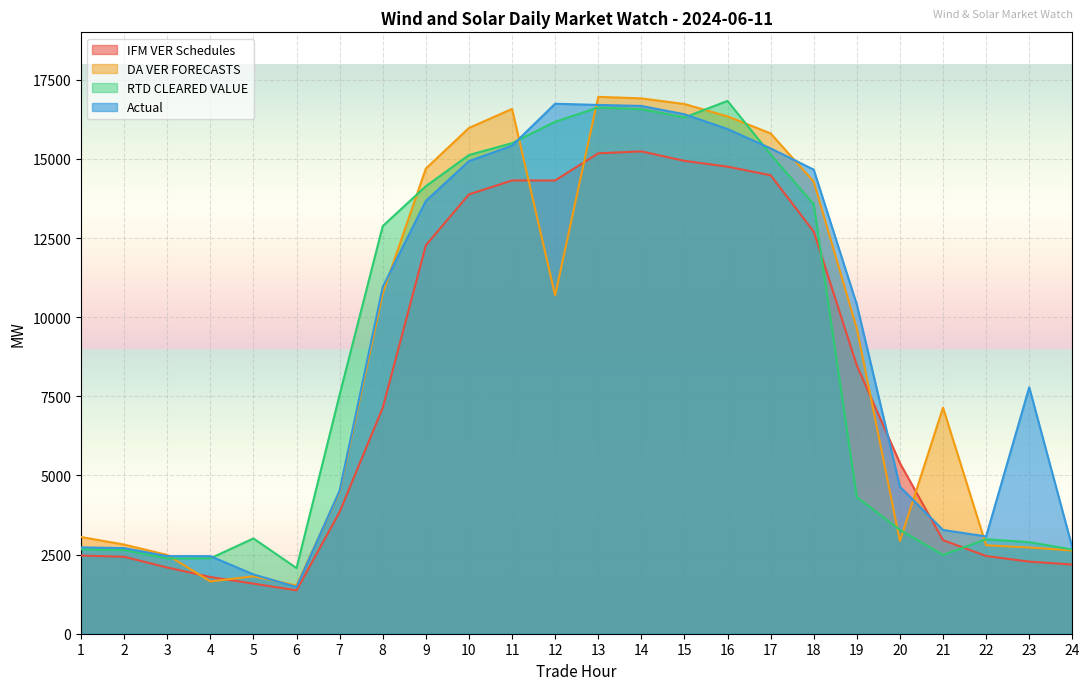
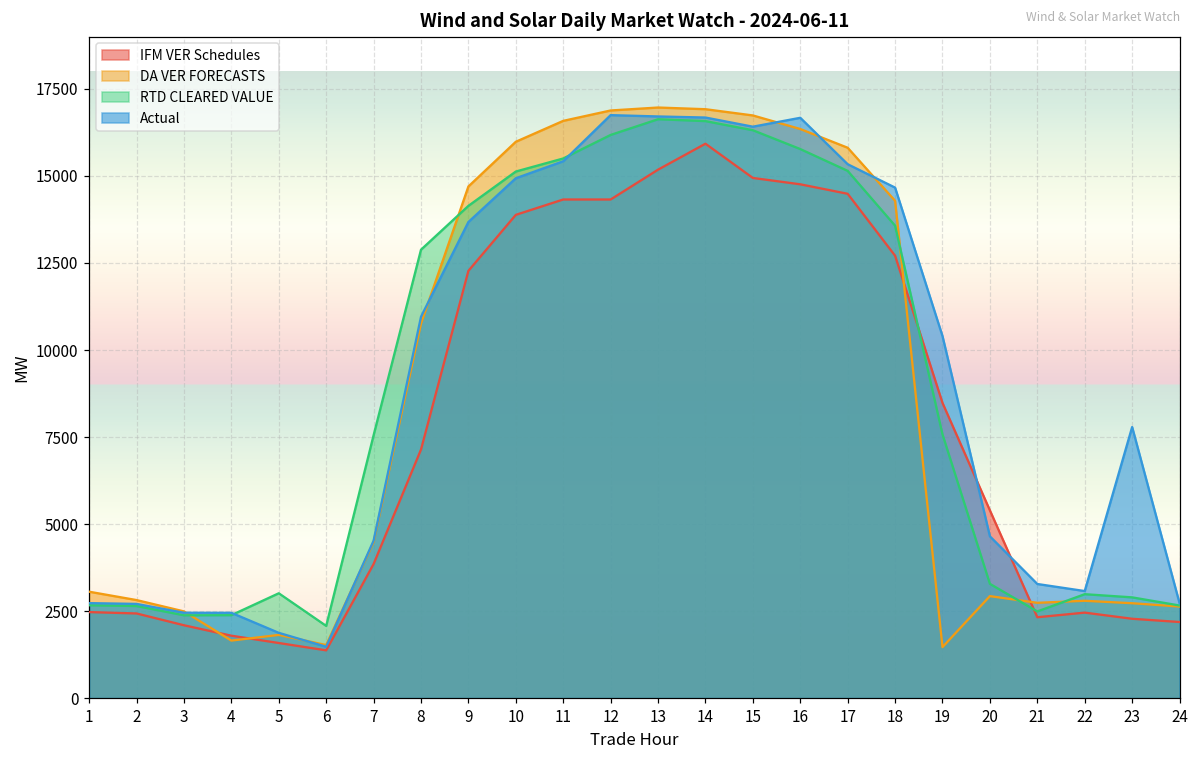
  {
    "IFM VER Schedules": {
      "1": 2500,
      "2": 2400,
      "3": 2100,
      "4": 1800,
      "5": 1600,
      "6": 1400,
      "7": 3900,
      "8": 7100,
      "9": 12300,
      "10": 13900,
      "11": 14300,
      "12": 14300,
      "13": 15200,
-     "14": 15200,
+     "14": 15900,
      "15": 14900,
      "16": 14800,
      "17": 14500,
      "18": 12700,
      "19": 8500,
      "20": 5400,
-     "21": 3000,
+     "21": 2300,
      "22": 2500,
      "23": 2300,
      "24": 2200
    },
    "DA VER FORECASTS": {
      "1": 3100,
      "2": 2800,
      "4": 1700,
      "8": 10800,
      "9": 14700,
      "10": 16000,
      "11": 16600,
-     "12": 10700,
+     "12": 16900,
      "13": 17000,
      "14": 16900,
      "15": 16700,
      "16": 16300,
      "17": 15800,
      "18": 14300,
-     "19": 9600,
+     "19": 1500,
      "20": 2900,
-     "21": 7100,
+     "21": 2700,
      "22": 2800,
      "23": 2700
    },
    "RTD CLEARED VALUE": {
      "5": 3000,
      "6": 2100,
      "7": 7500,
      "8": 12900,
      "9": 14100,
      "10": 15100,
      "12": 16200,
      "13": 16600,
      "14": 16600,
      "15": 16300,
-     "16": 16800,
+     "16": 15800,
      "17": 15100,
      "18": 13600,
-     "19": 4300,
+     "19": 7600,
      "20": 3300,
      "21": 2500,
      "22": 3000,
      "23": 2900
    },
    "Actual": {
      "8": 11000,
      "9": 13700,
      "10": 14900,
      "12": 16700,
      "13": 16700,
      "14": 16700,
      "15": 16400,
-     "16": 15900,
+     "16": 16700,
      "17": 15300,
      "18": 14700,
      "19": 10400,
      "20": 4600,
      "21": 3300,
      "22": 3100,
      "23": 7800
    }
  }
